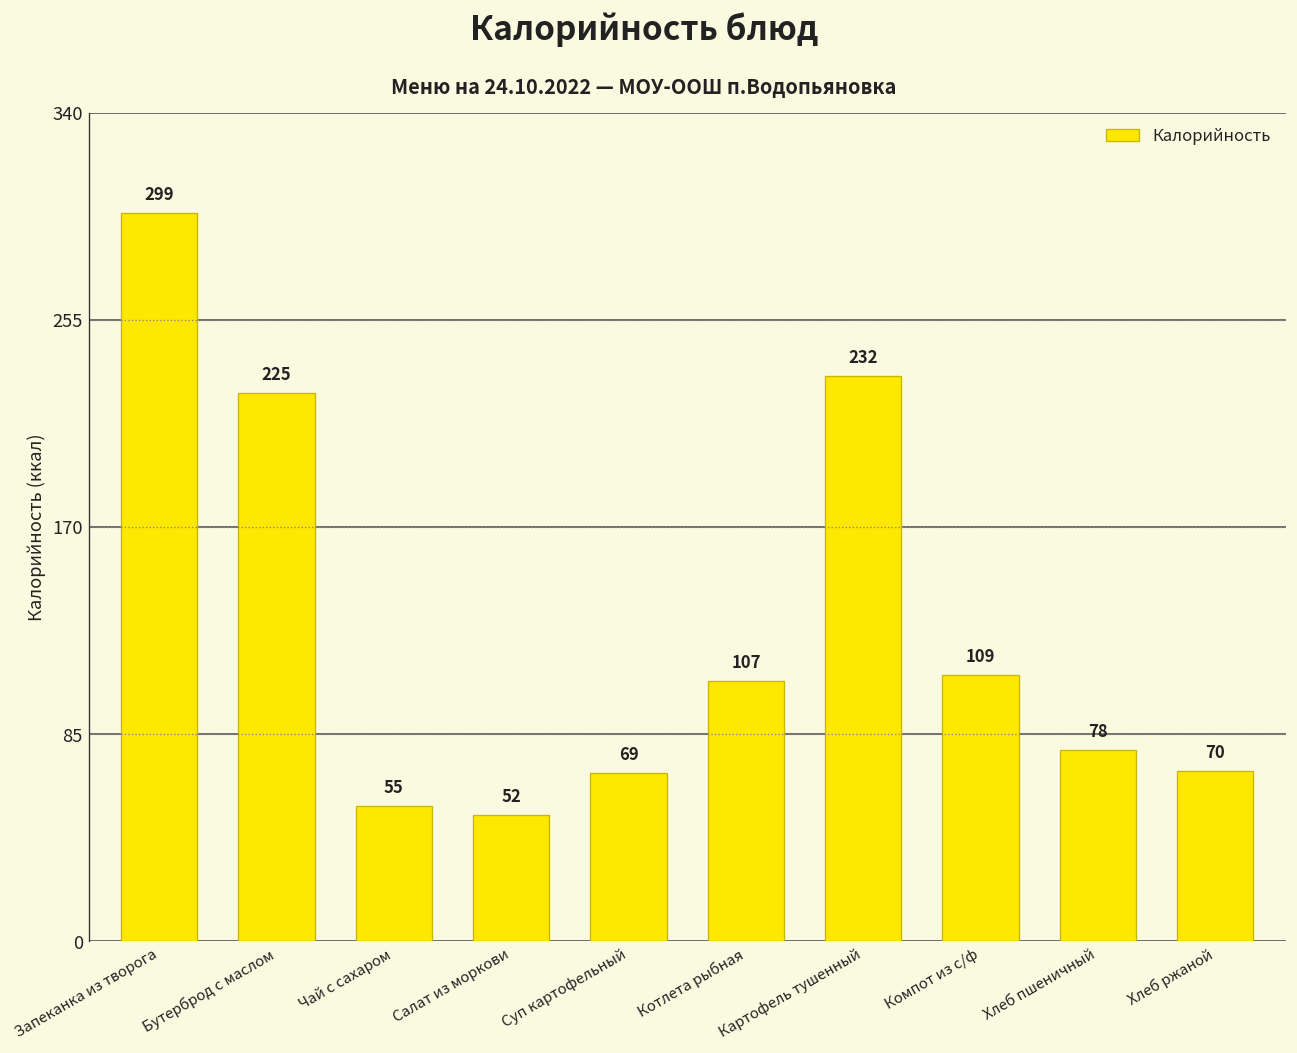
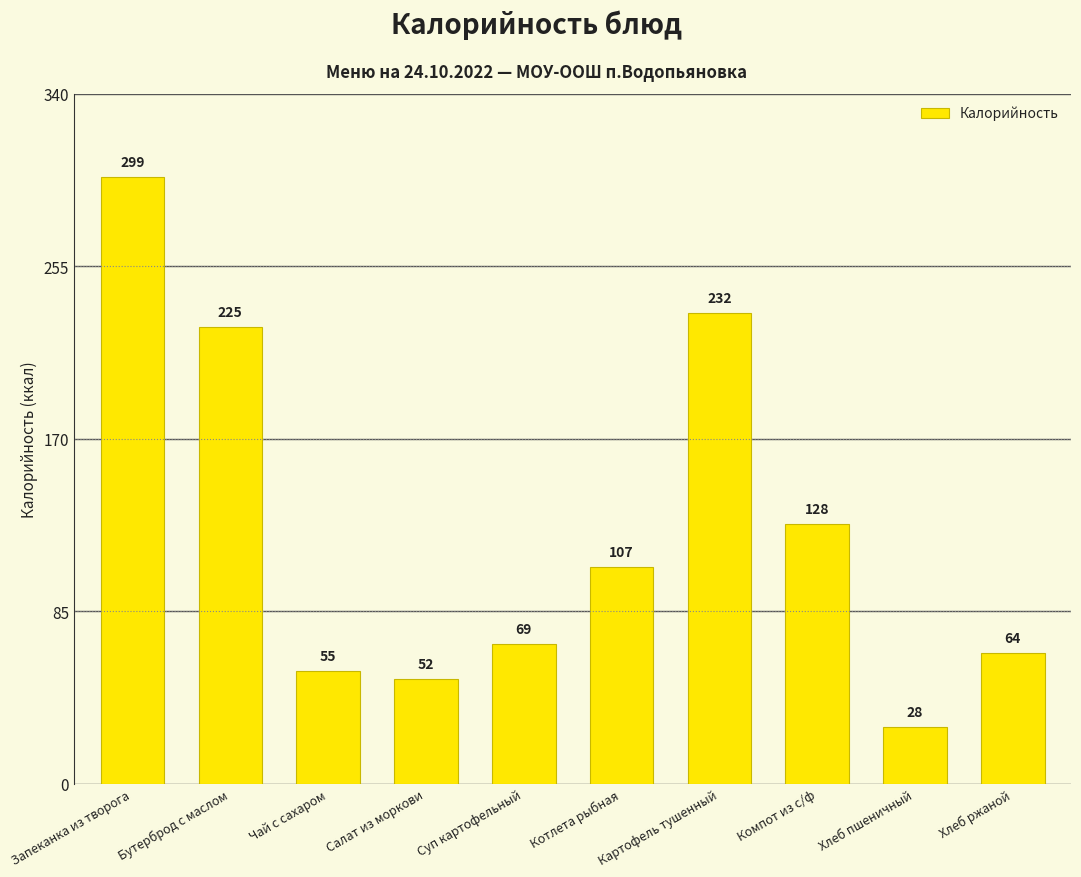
  {
    "Запеканка из творога": 299,
    "Бутерброд с маслом": 225,
    "Чай с сахаром": 55,
    "Салат из моркови": 52,
    "Суп картофельный": 69,
    "Котлета рыбная": 107,
    "Картофель тушенный": 232,
-   "Компот из с/ф": 109,
-   "Хлеб пшеничный": 78,
-   "Хлеб ржаной": 70
+   "Компот из с/ф": 128,
+   "Хлеб пшеничный": 28,
+   "Хлеб ржаной": 64
  }
